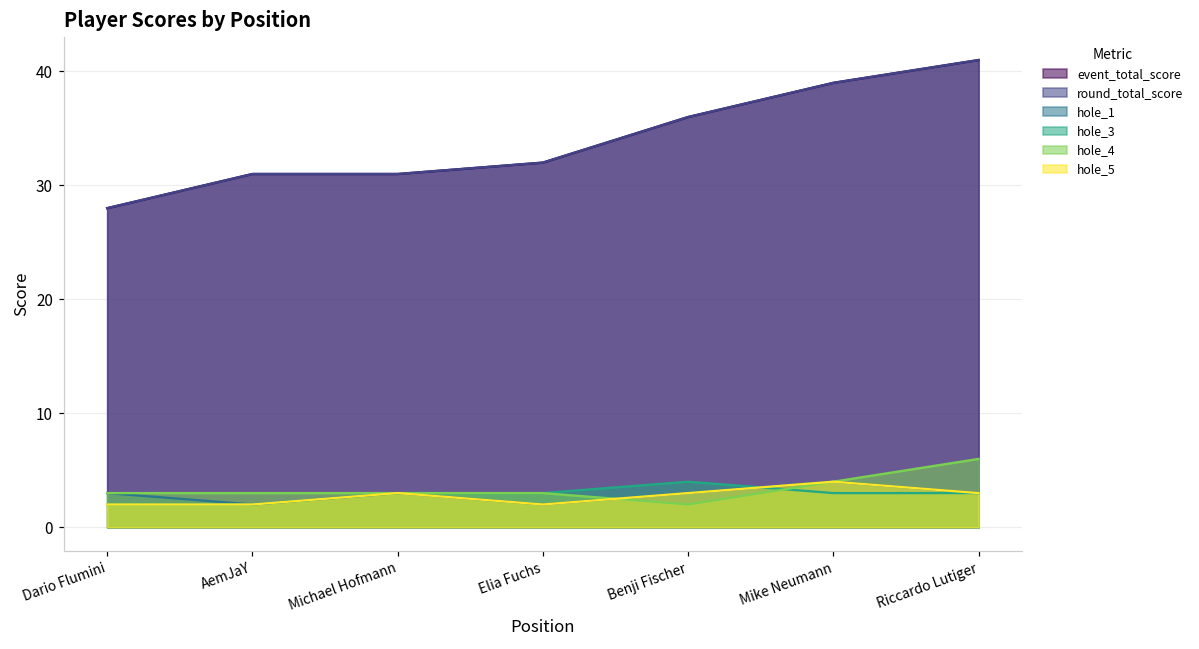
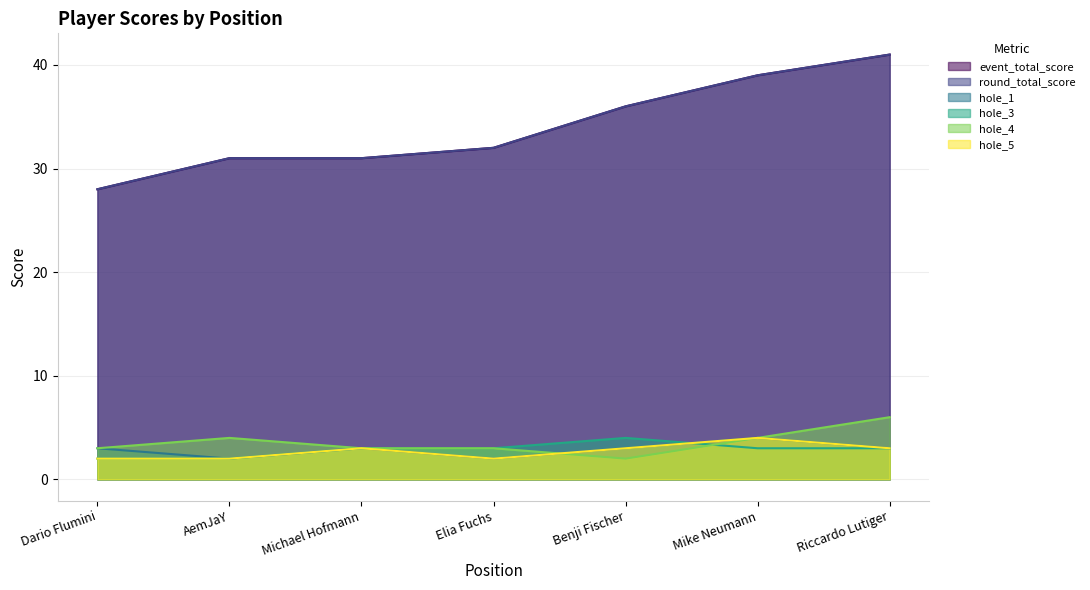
  {
    "hole_4": {
-     "AemJaY": 3,
+     "AemJaY": 4,
      "Benji Fischer": 2,
      "Riccardo Lutiger": 6
    }
  }
